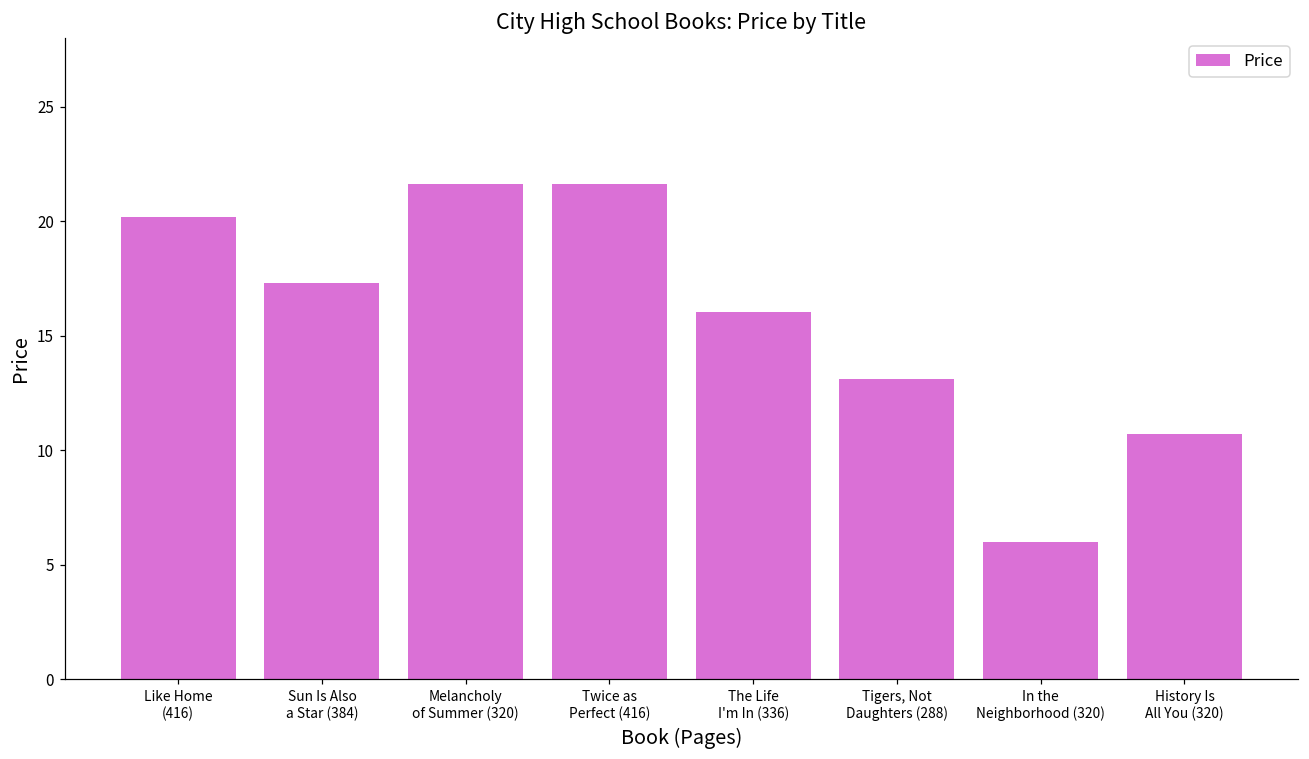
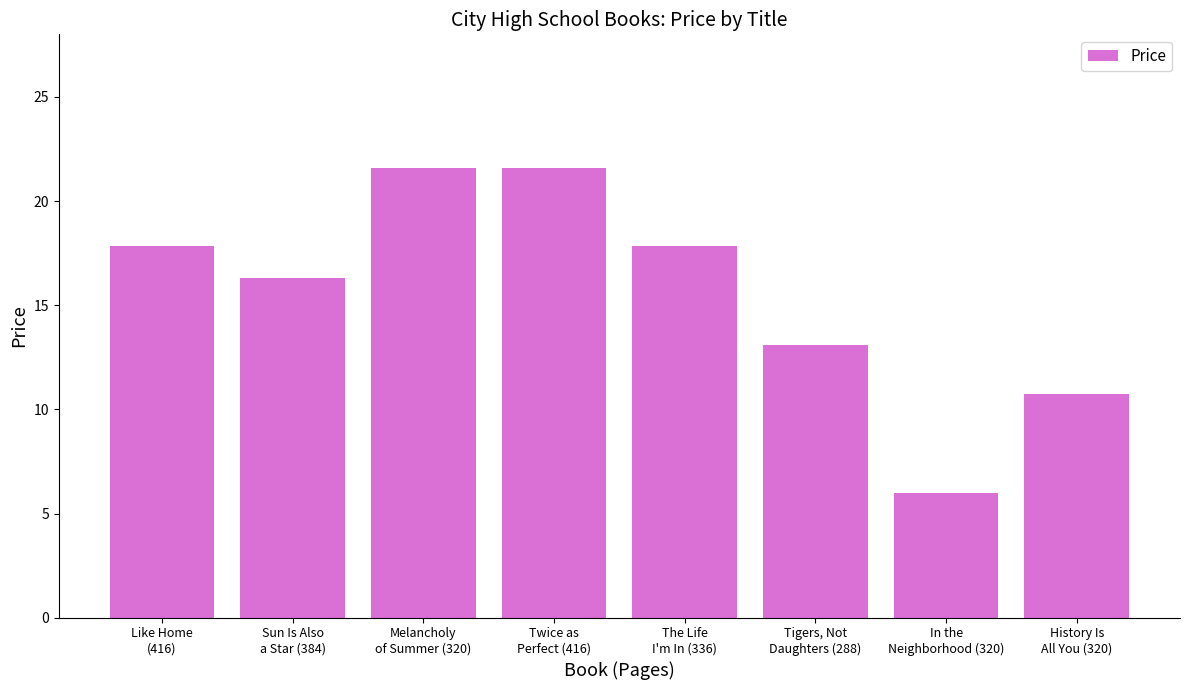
  {
-   "Like Home (416)": 20.2,
-   "Sun Is Also a Star (384)": 17.3,
+   "Like Home (416)": 17.9,
+   "Sun Is Also a Star (384)": 16.3,
    "Melancholy of Summer (320)": 21.6,
    "Twice as Perfect (416)": 21.6,
-   "The Life I'm In (336)": 16.0,
+   "The Life I'm In (336)": 17.9,
    "Tigers, Not Daughters (288)": 13.1,
    "In the Neighborhood (320)": 6.0,
    "History Is All You (320)": 10.7
  }
